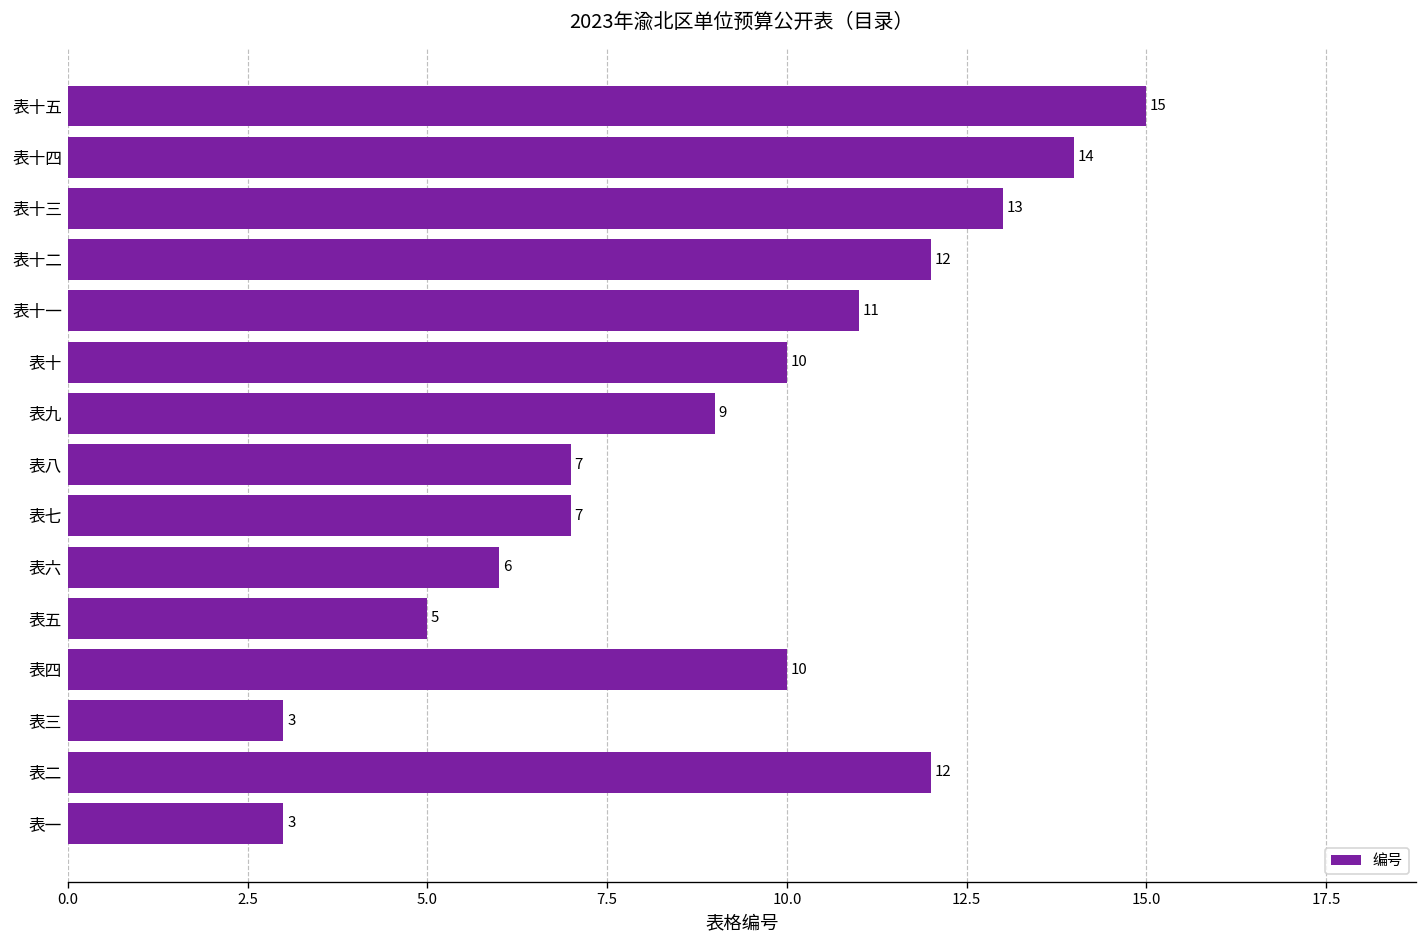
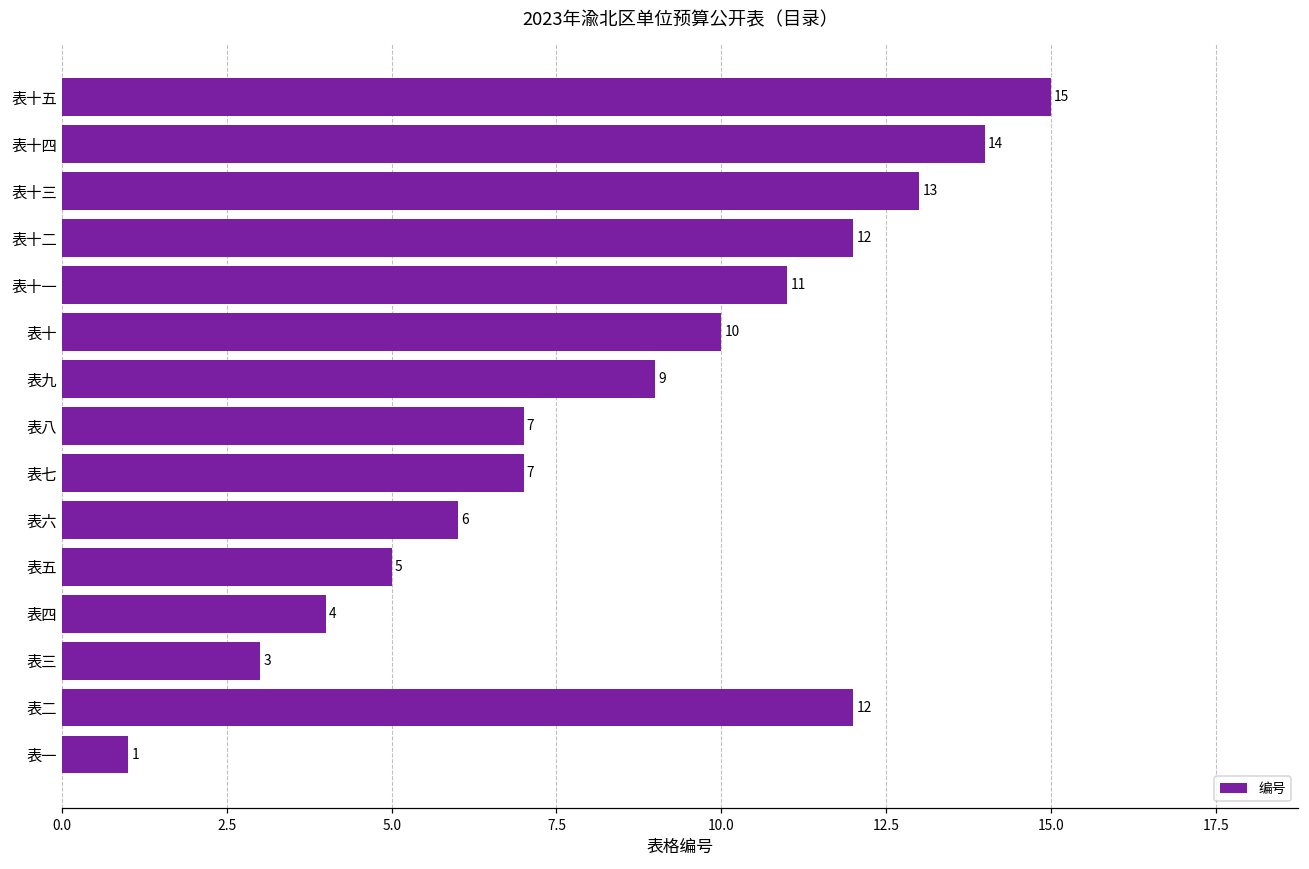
  {
    "表十五": 15,
    "表十四": 14,
    "表十三": 13,
    "表十二": 12,
    "表十一": 11,
    "表十": 10,
    "表九": 9,
    "表八": 7,
    "表七": 7,
    "表六": 6,
    "表五": 5,
-   "表四": 10,
+   "表四": 4,
    "表三": 3,
    "表二": 12,
-   "表一": 3
+   "表一": 1
  }
